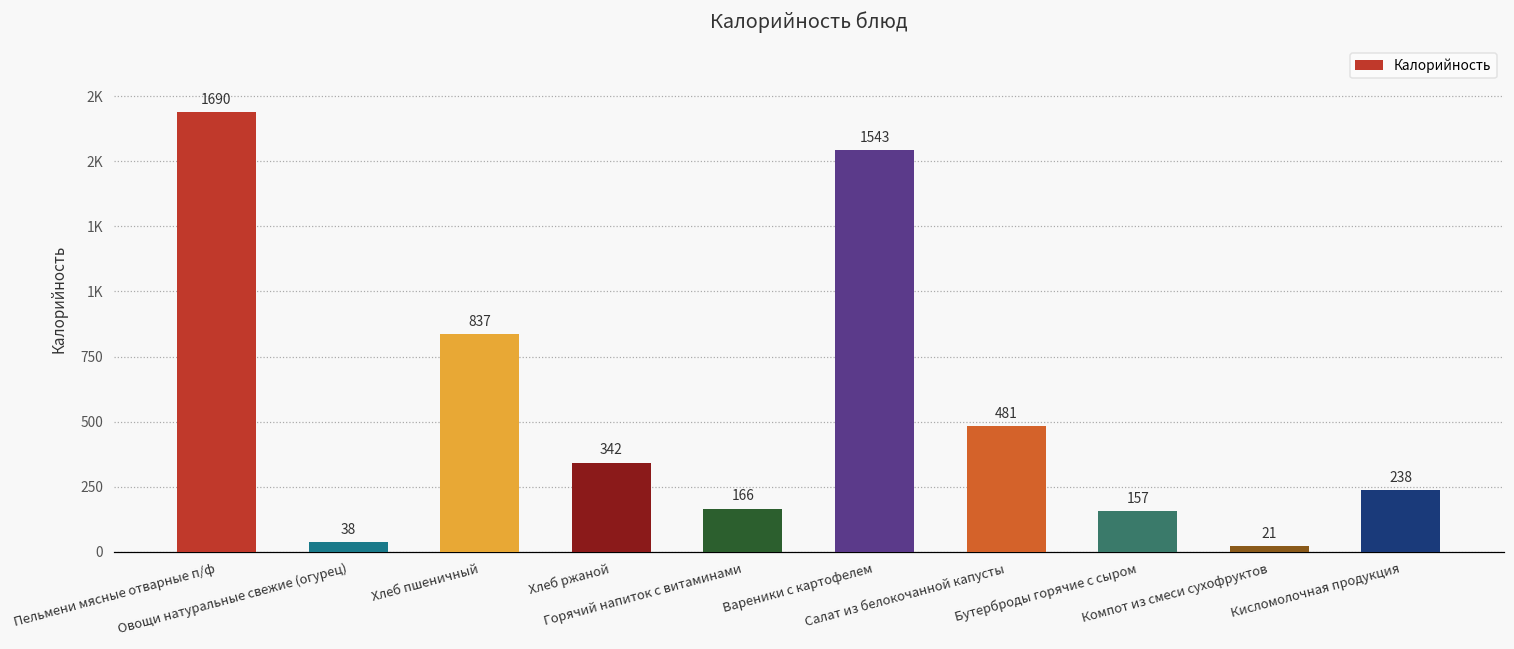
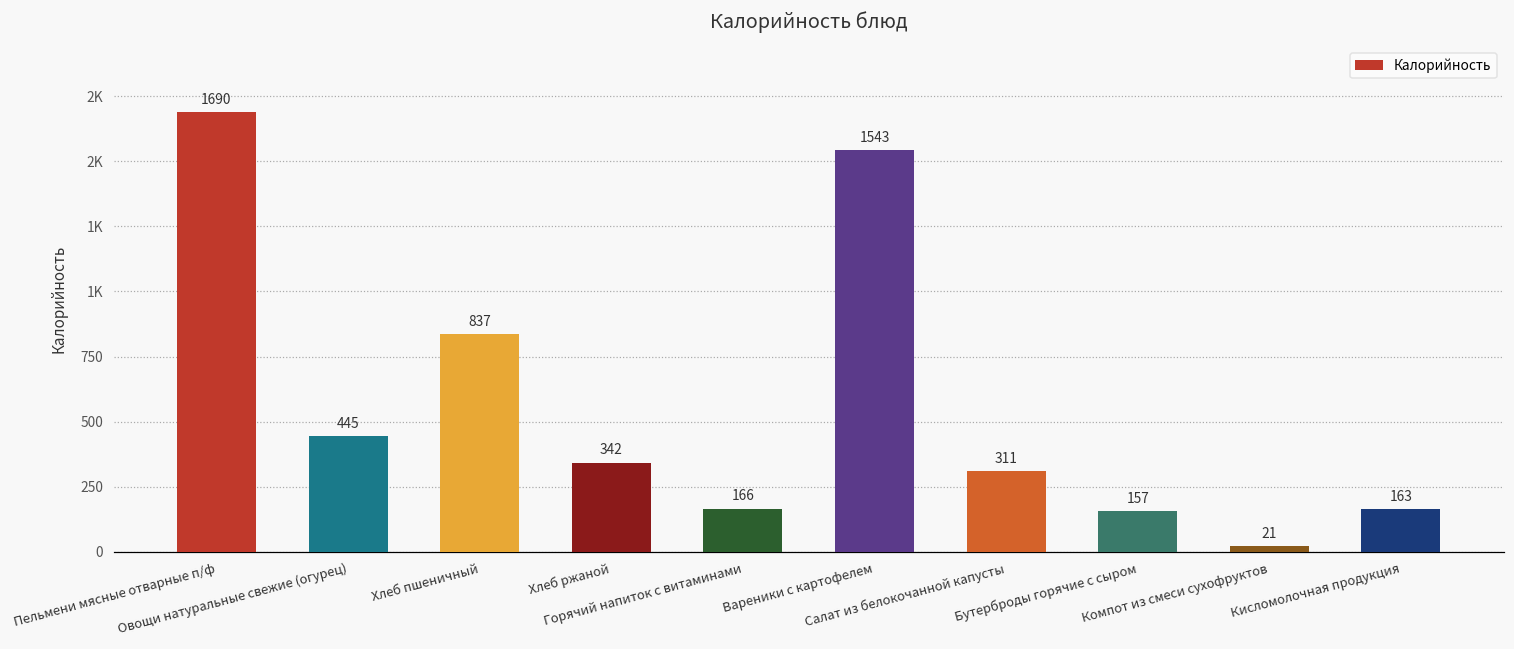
  {
    "Пельмени мясные отварные п/ф": 1690,
-   "Овощи натуральные свежие (огурец)": 38,
+   "Овощи натуральные свежие (огурец)": 445,
    "Хлеб пшеничный": 837,
    "Хлеб ржаной": 342,
    "Горячий напиток с витаминами": 166,
    "Вареники с картофелем": 1543,
-   "Салат из белокочанной капусты": 481,
+   "Салат из белокочанной капусты": 311,
    "Бутерброды горячие с сыром": 157,
    "Компот из смеси сухофруктов": 21,
-   "Кисломолочная продукция": 238
+   "Кисломолочная продукция": 163
  }
